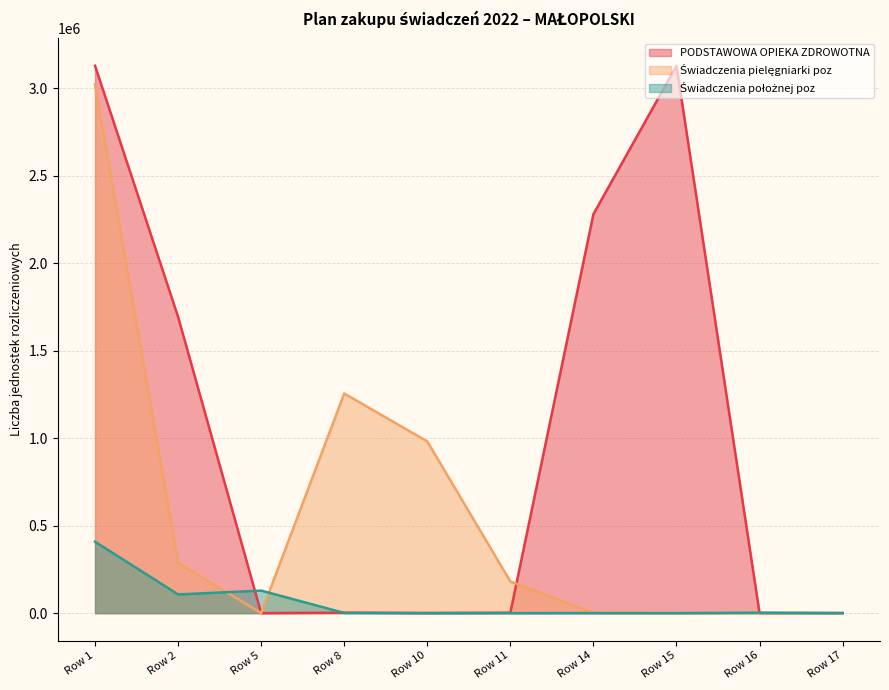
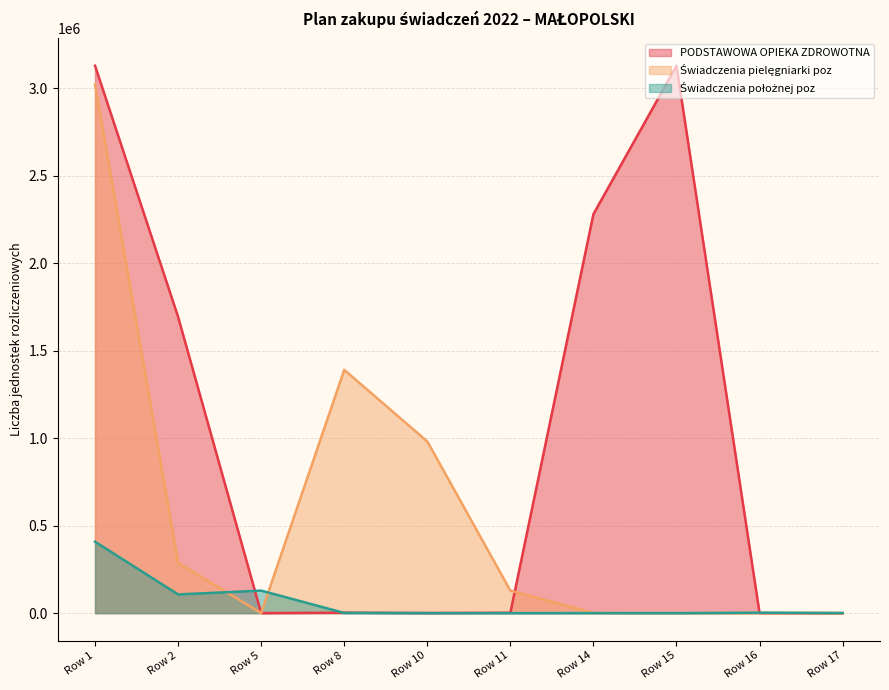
  {
    "PODSTAWOWA OPIEKA ZDROWOTNA": {
      "Row 1": 3130000,
      "Row 2": 1690000,
      "Row 14": 2280000
    },
    "Świadczenia pielęgniarki poz": {
      "Row 1": 3020000,
      "Row 2": 290000,
-     "Row 8": 1260000,
+     "Row 8": 1390000,
      "Row 10": 980000,
-     "Row 11": 180000
+     "Row 11": 130000
    },
    "Świadczenia położnej poz": {
      "Row 1": 410000,
      "Row 2": 110000,
      "Row 5": 130000
    }
  }
